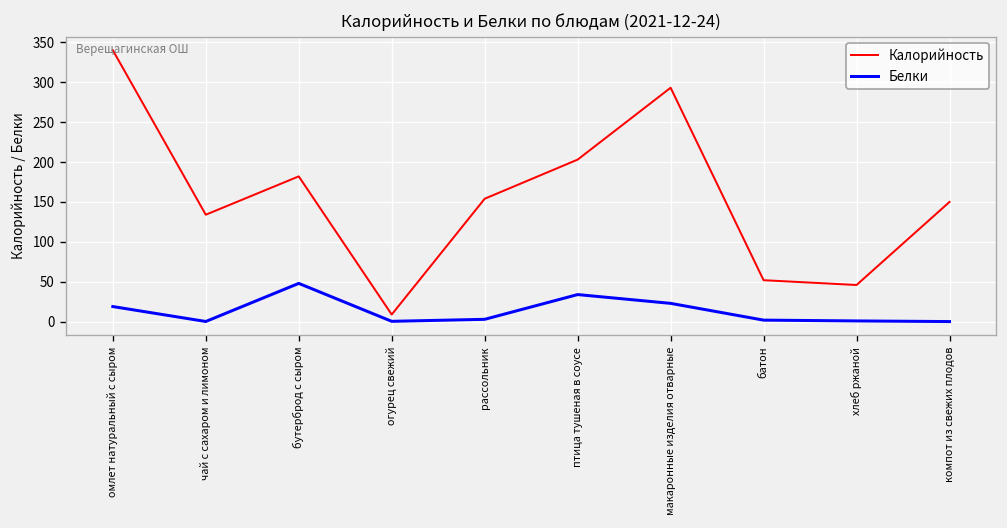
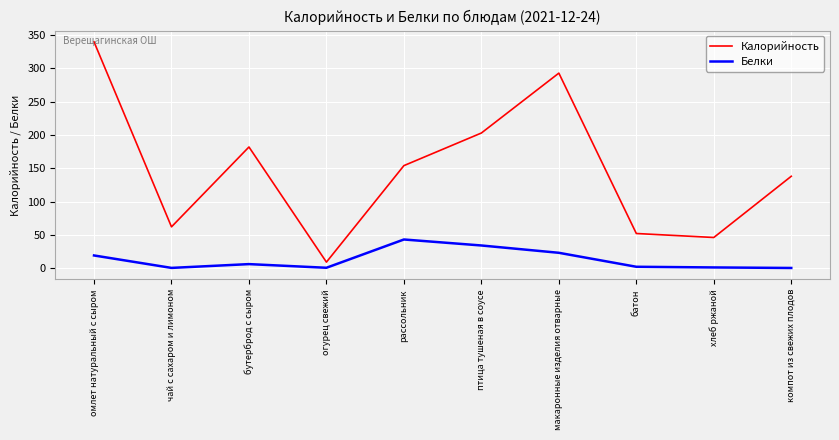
  {
    "Калорийность": {
      "омлет натуральный с сыром": 340,
-     "чай с сахаром и лимоном": 130,
+     "чай с сахаром и лимоном": 60,
      "бутерброд с сыром": 180,
      "огурец свежий": 10,
      "рассольник": 150,
      "птица тушеная в соусе": 200,
      "макаронные изделия отварные": 290,
      "батон": 50,
      "хлеб ржаной": 50,
-     "компот из свежих плодов": 150
+     "компот из свежих плодов": 140
    },
    "Белки": {
      "омлет натуральный с сыром": 20,
      "чай с сахаром и лимоном": 0,
-     "бутерброд с сыром": 50,
+     "бутерброд с сыром": 10,
      "огурец свежий": 0,
-     "рассольник": 0,
+     "рассольник": 40,
      "птица тушеная в соусе": 30,
      "макаронные изделия отварные": 20,
      "батон": 0,
      "хлеб ржаной": 0,
      "компот из свежих плодов": 0
    }
  }
